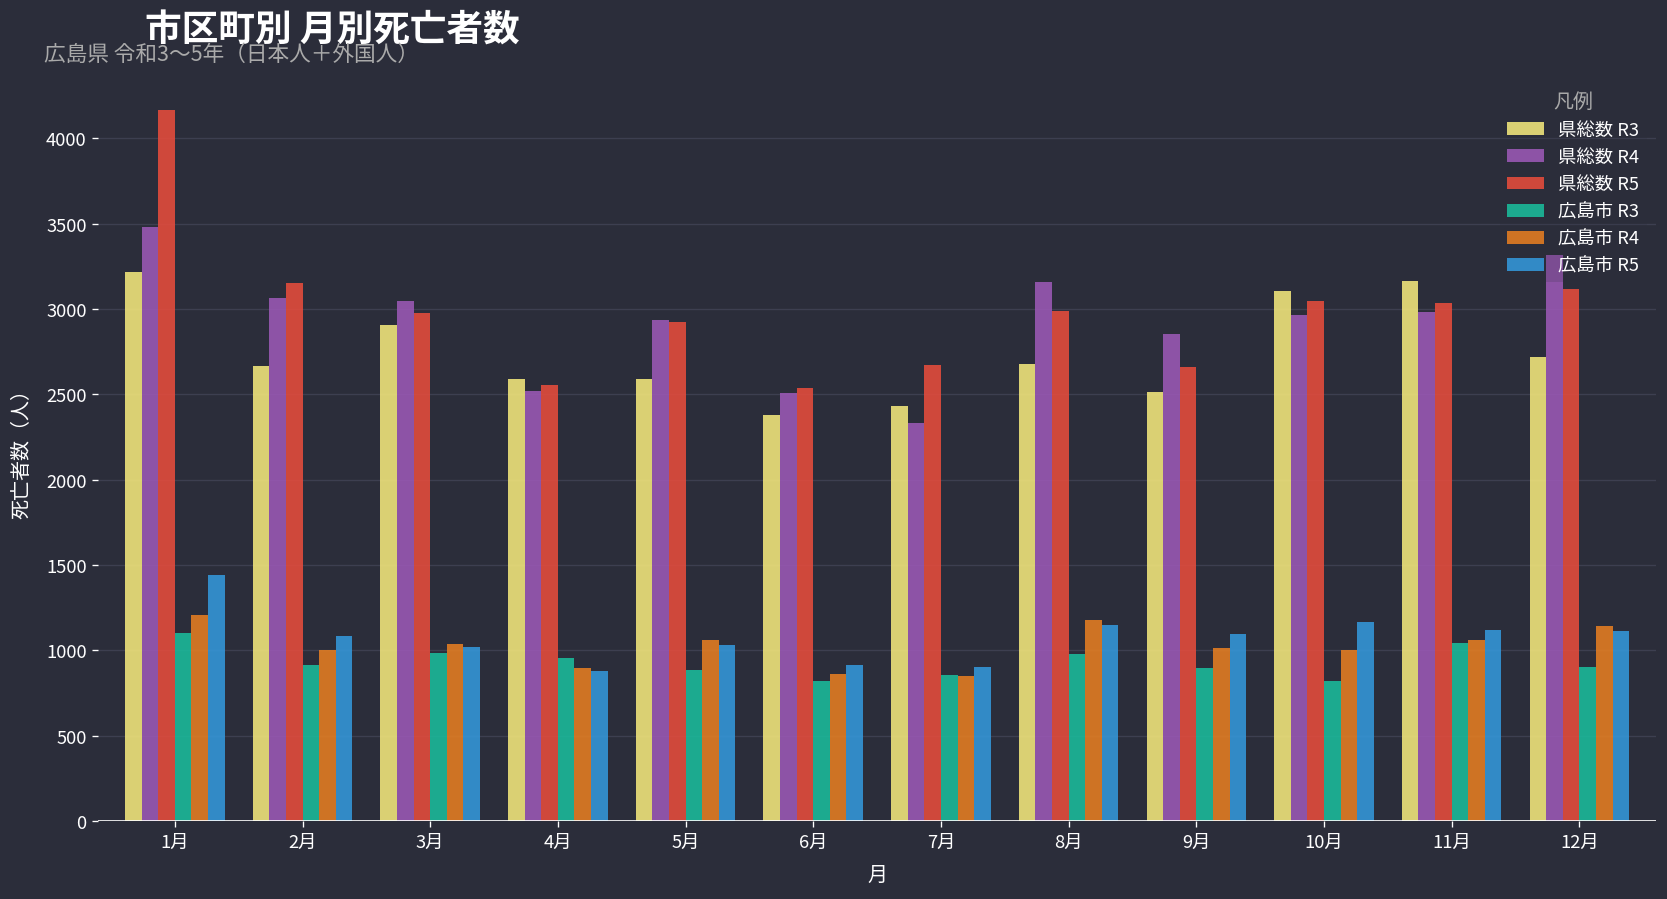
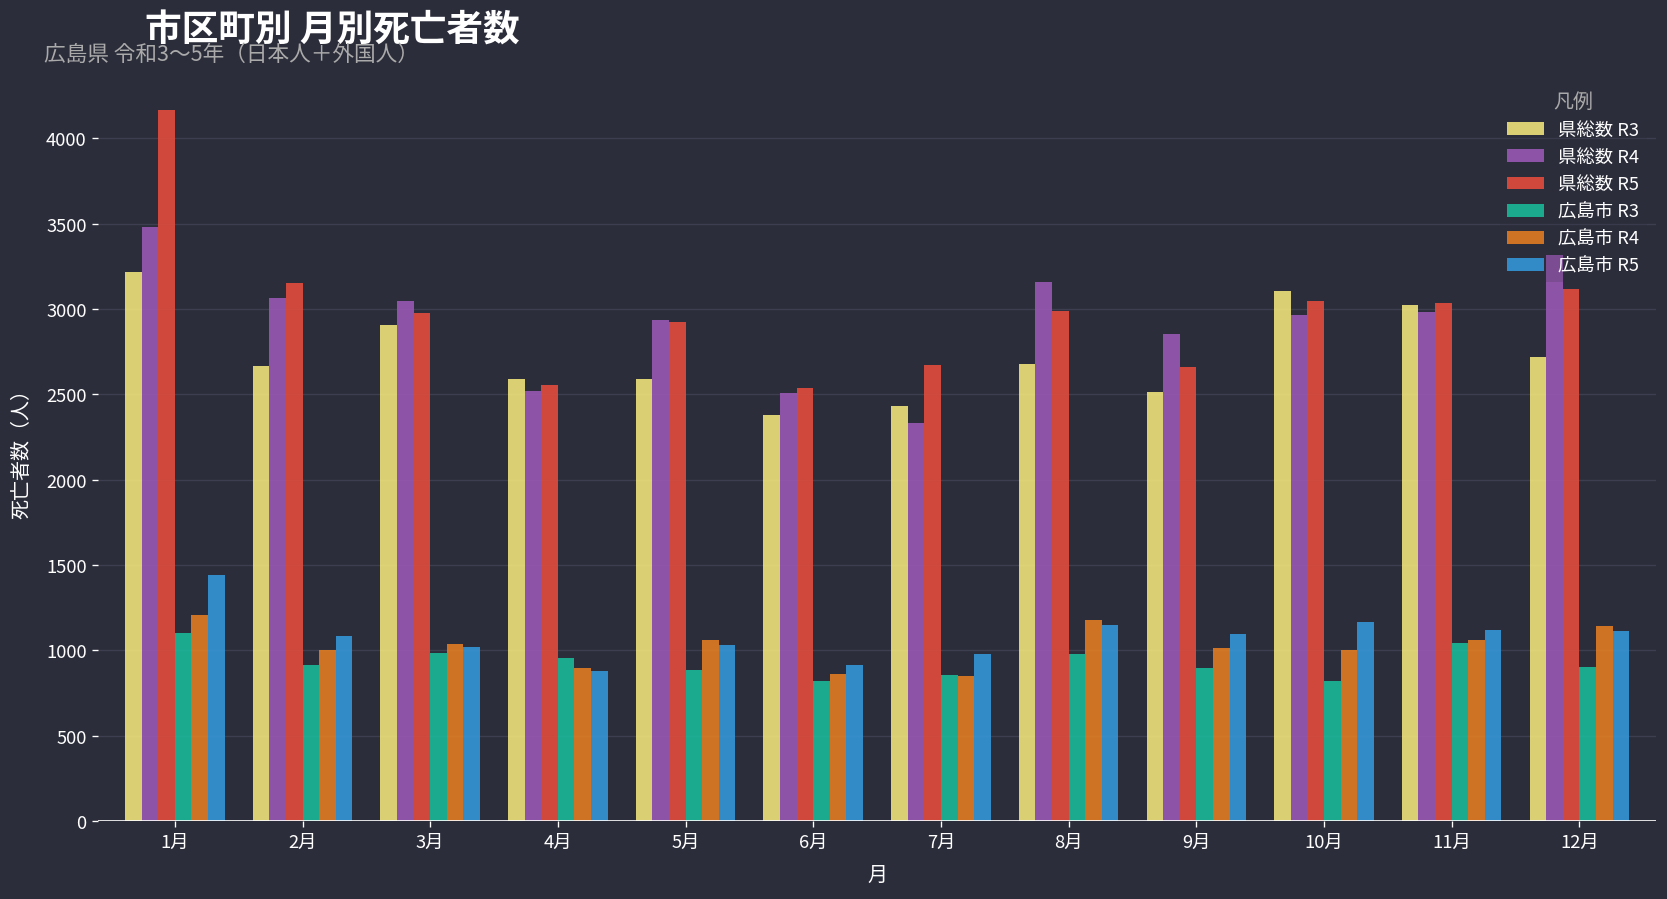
  {
    "県総数 R3": {
      "1月": 3220,
      "2月": 2670,
      "3月": 2900,
      "4月": 2590,
      "5月": 2590,
      "6月": 2380,
      "7月": 2430,
      "8月": 2680,
      "9月": 2520,
      "10月": 3100,
-     "11月": 3170,
+     "11月": 3020,
      "12月": 2720
    },
    "県総数 R4": {
      "1月": 3480,
      "2月": 3060,
      "3月": 3050,
      "4月": 2520,
      "5月": 2940,
      "6月": 2510,
      "7月": 2340,
      "8月": 3160,
      "9月": 2860,
      "10月": 2970,
      "11月": 2990
    },
    "広島市 R3": {
      "1月": 1100,
      "2月": 920,
      "3月": 990,
      "4月": 960,
      "5月": 890,
      "6月": 820,
      "7月": 860,
      "8月": 980,
      "9月": 900,
      "10月": 820,
      "11月": 1040,
      "12月": 910
    },
    "広島市 R5": {
      "1月": 1440,
      "2月": 1090,
      "3月": 1020,
      "4月": 880,
      "5月": 1030,
      "6月": 920,
-     "7月": 900,
+     "7月": 980,
      "8月": 1150,
      "9月": 1100,
      "10月": 1170,
      "11月": 1120,
      "12月": 1120
    }
  }
